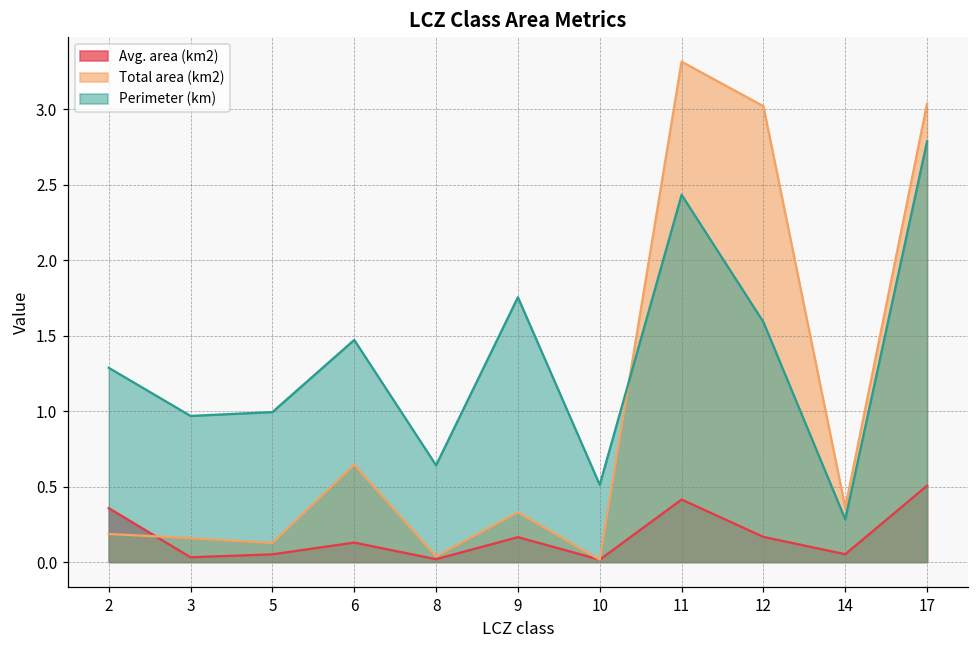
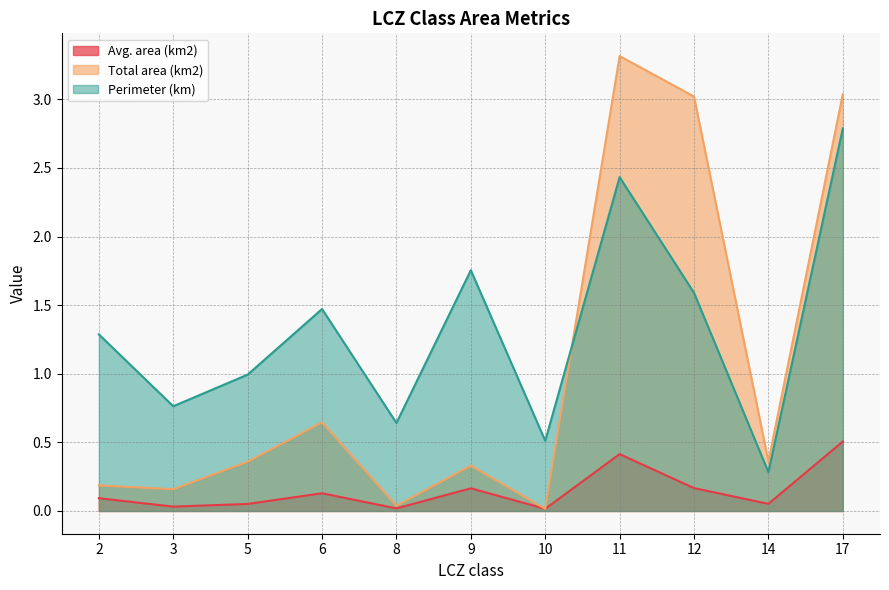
  {
    "Avg. area (km2)": {
-     "2": 0.36,
+     "2": 0.09,
      "3": 0.03,
      "5": 0.05,
      "6": 0.13,
      "8": 0.02,
      "9": 0.17,
      "11": 0.41,
      "12": 0.17,
      "14": 0.05,
      "17": 0.51
    },
    "Total area (km2)": {
      "2": 0.19,
      "3": 0.16,
-     "5": 0.13,
+     "5": 0.36,
      "6": 0.65,
      "8": 0.04,
      "9": 0.33,
      "11": 3.32,
      "12": 3.02,
      "14": 0.36,
      "17": 3.04
    },
    "Perimeter (km)": {
      "2": 1.29,
-     "3": 0.97,
+     "3": 0.76,
      "5": 0.99,
      "6": 1.47,
      "8": 0.64,
      "9": 1.75,
      "10": 0.51,
      "11": 2.43,
      "12": 1.59,
      "14": 0.28,
      "17": 2.79
    }
  }
